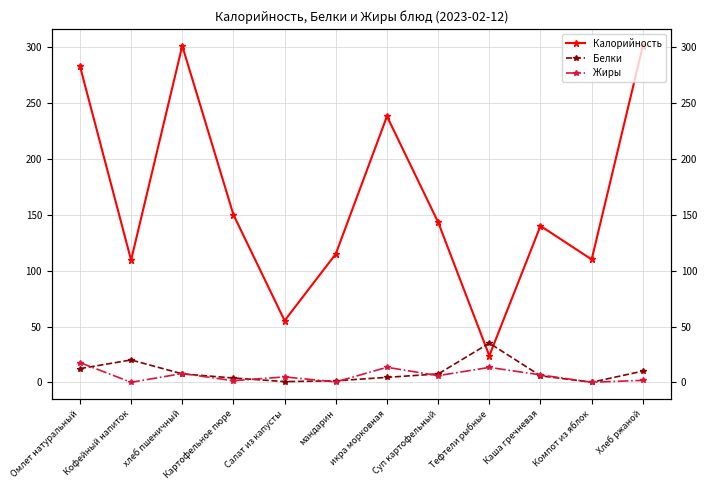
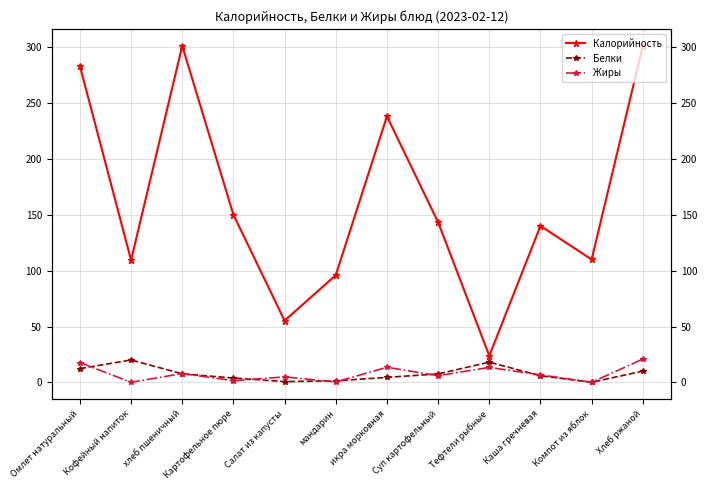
  {
    "Калорийность": {
      "Омлет натуральный": 283,
      "Кофейный напиток": 109,
      "хлеб пшеничный": 301,
      "Картофельное пюре": 150,
      "Салат из капусты": 55,
-     "мандарин": 115,
+     "мандарин": 96,
      "икра морковная": 238,
      "Суп картофельный": 143,
      "Тефтели рыбные": 24,
      "Каша гречневая": 140,
      "Компот из яблок": 110
    },
    "Белки": {
      "Омлет натуральный": 12,
      "Кофейный напиток": 20,
      "Картофельное пюре": 4,
      "Салат из капусты": 1,
      "икра морковная": 5,
-     "Тефтели рыбные": 35,
+     "Тефтели рыбные": 18,
      "Хлеб ржаной": 10
    },
    "Жиры": {
      "Омлет натуральный": 18,
      "Кофейный напиток": 0,
      "Картофельное пюре": 2,
      "Салат из капусты": 5,
      "икра морковная": 14,
      "Тефтели рыбные": 14,
-     "Хлеб ржаной": 2
+     "Хлеб ржаной": 21
    }
  }
